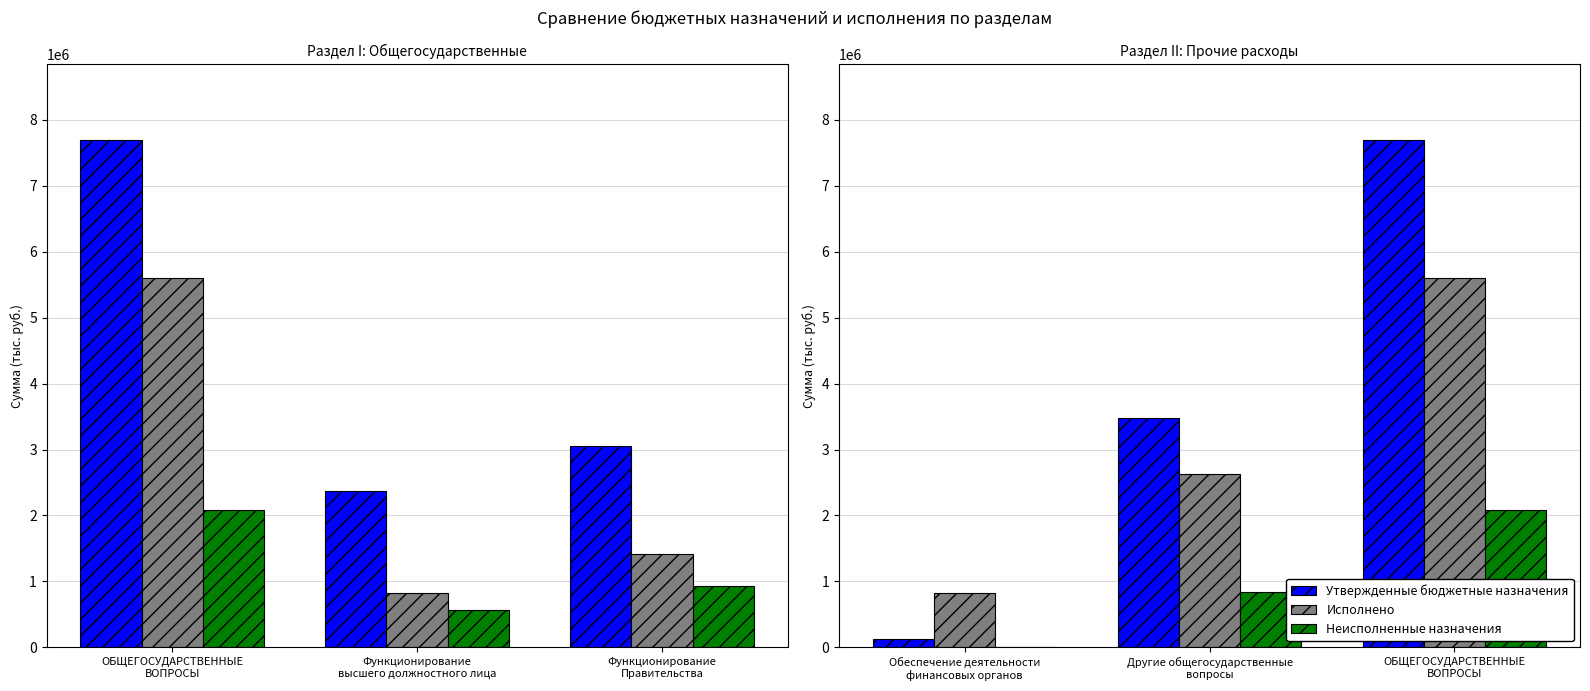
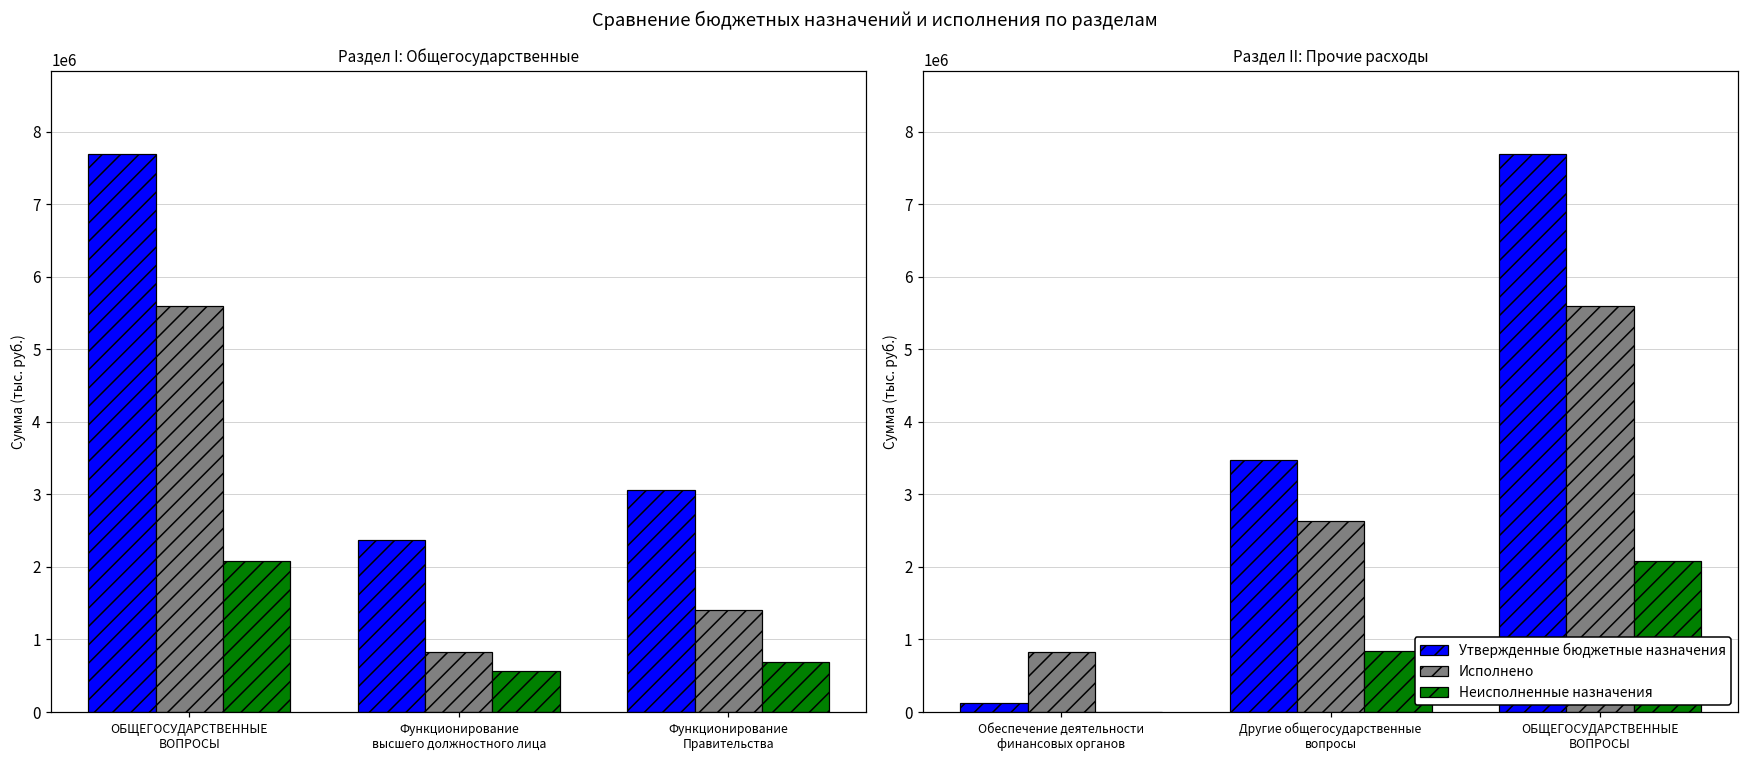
  {
    "Раздел I: Общегосударственные": {
      "Утвержденные бюджетные назначения": {
        "ОБЩЕГОСУДАРСТВЕННЫЕ ВОПРОСЫ": 7700000,
        "Функционирование высшего должностного лица": 2400000,
        "Функционирование Правительства": 3100000
      },
      "Исполнено": {
        "ОБЩЕГОСУДАРСТВЕННЫЕ ВОПРОСЫ": 5600000,
        "Функционирование высшего должностного лица": 800000,
        "Функционирование Правительства": 1400000
      },
      "Неисполненные назначения": {
        "ОБЩЕГОСУДАРСТВЕННЫЕ ВОПРОСЫ": 2100000,
        "Функционирование высшего должностного лица": 600000,
-       "Функционирование Правительства": 900000
+       "Функционирование Правительства": 700000
      }
    },
    "Раздел II: Прочие расходы": {
      "Утвержденные бюджетные назначения": {
        "Обеспечение деятельности финансовых органов": 100000,
        "Другие общегосударственные вопросы": 3500000,
        "ОБЩЕГОСУДАРСТВЕННЫЕ ВОПРОСЫ": 7700000
      },
      "Исполнено": {
        "Обеспечение деятельности финансовых органов": 800000,
        "Другие общегосударственные вопросы": 2600000,
        "ОБЩЕГОСУДАРСТВЕННЫЕ ВОПРОСЫ": 5600000
      },
      "Неисполненные назначения": {
        "Обеспечение деятельности финансовых органов": 0,
        "Другие общегосударственные вопросы": 800000,
        "ОБЩЕГОСУДАРСТВЕННЫЕ ВОПРОСЫ": 2100000
      }
    }
  }
